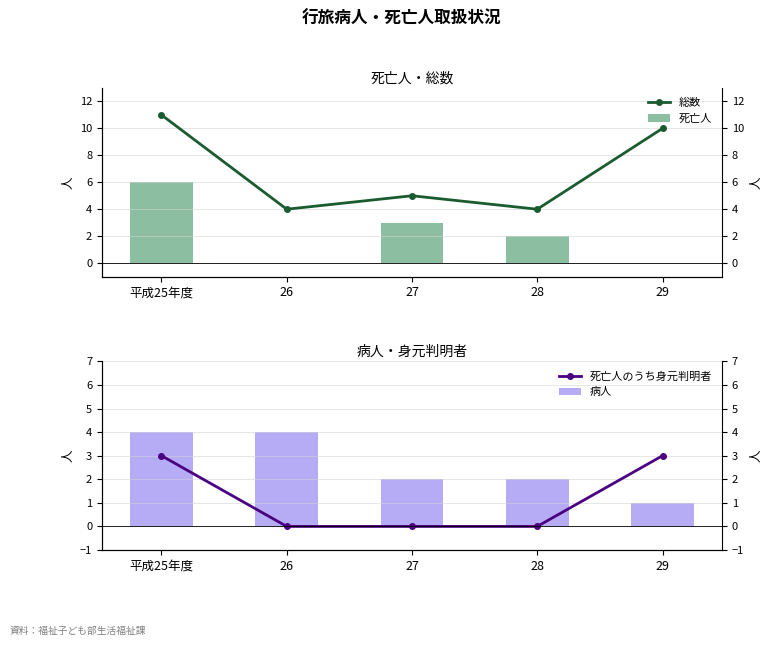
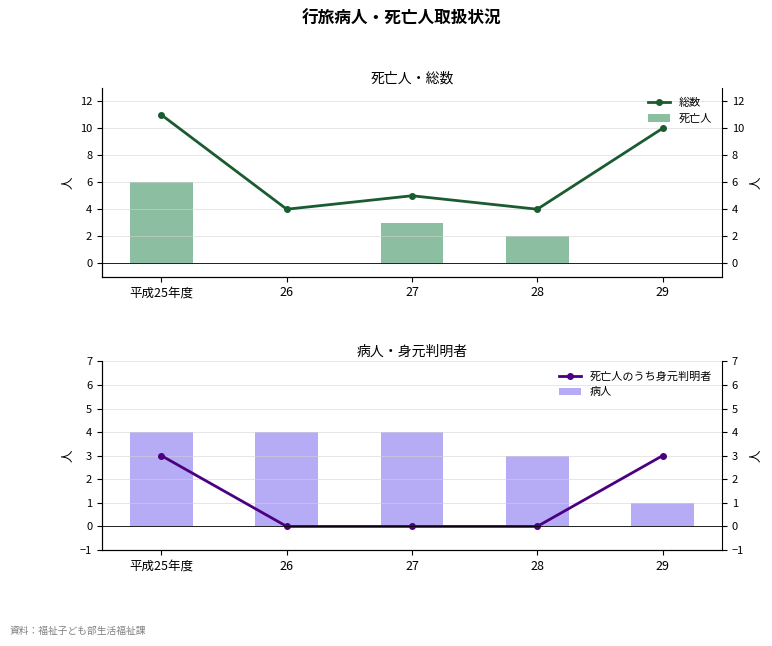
  {
    "死亡人・総数": {
      "総数": {
        "平成25年度": 11.0,
        "26": 4.0,
        "27": 5.0,
        "28": 4.0,
        "29": 10.0
      },
      "死亡人": {
        "平成25年度": 6.0,
        "26": 0.0,
        "27": 3.0,
        "28": 2.0,
        "29": 0.0
      }
    },
    "病人・身元判明者": {
      "死亡人のうち身元判明者": {
        "平成25年度": 3,
        "26": 0,
        "27": 0,
        "28": 0,
        "29": 3
      },
      "病人": {
        "平成25年度": 4,
        "26": 4,
-       "27": 2,
-       "28": 2,
+       "27": 4,
+       "28": 3,
        "29": 1
      }
    }
  }
